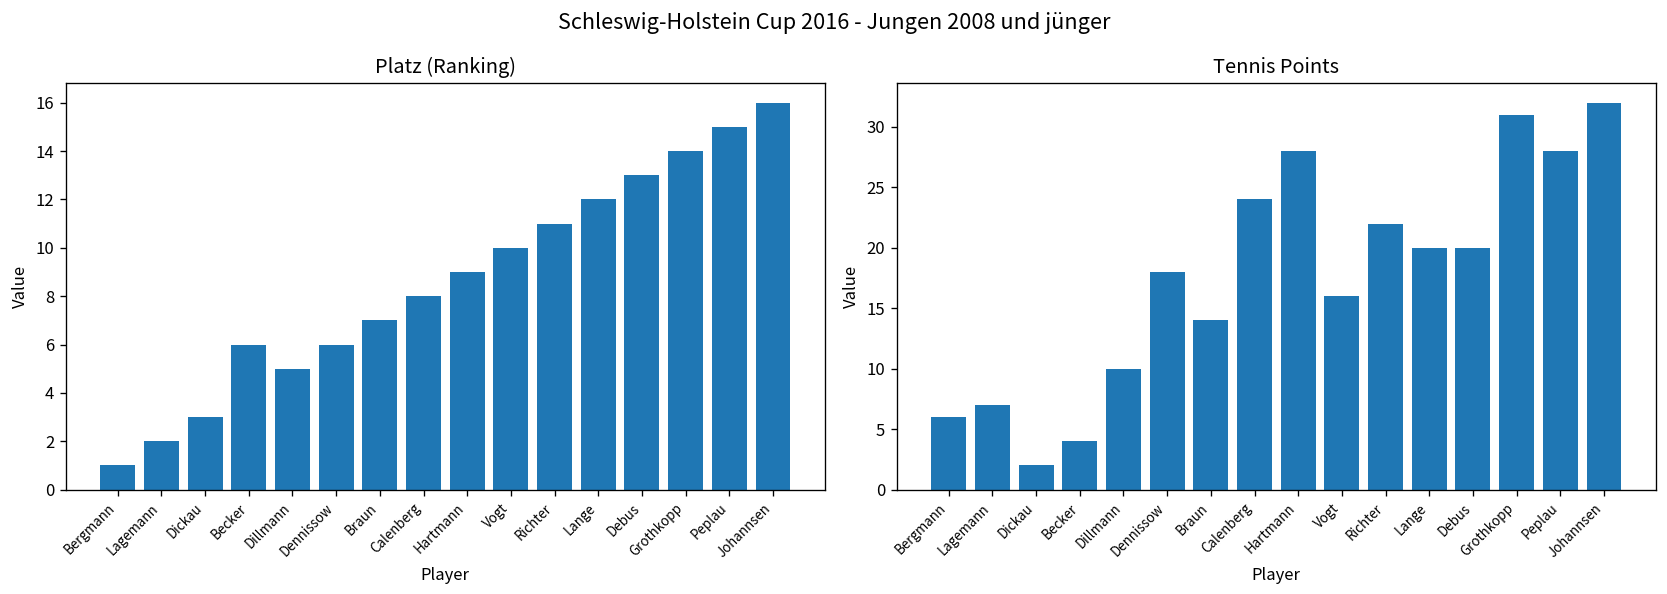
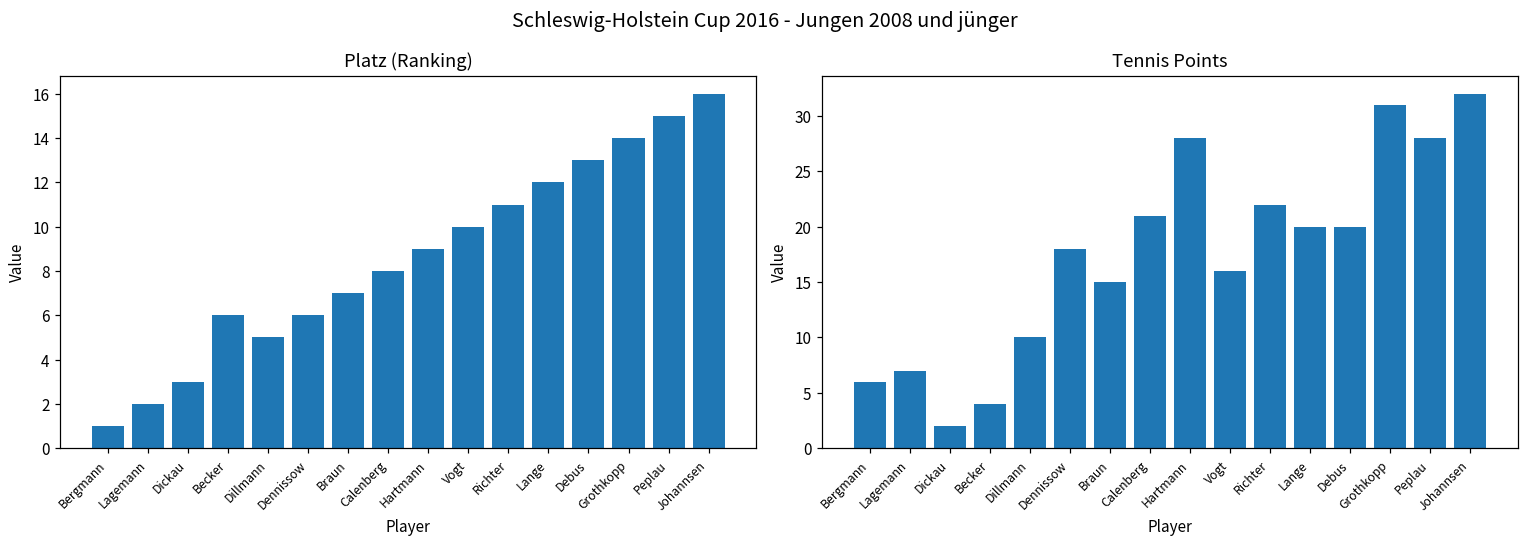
  {
    "Platz (Ranking)": {
      "Bergmann": 1.0,
      "Lagemann": 2.0,
      "Dickau": 3.0,
      "Becker": 6.0,
      "Dillmann": 5.0,
      "Dennissow": 6.0,
      "Braun": 7.0,
      "Calenberg": 8.0,
      "Hartmann": 9.0,
      "Vogt": 10.0,
      "Richter": 11.0,
      "Lange": 12.0,
      "Debus": 13.0,
      "Grothkopp": 14.0,
      "Peplau": 15.0,
      "Johannsen": 16.0
    },
    "Tennis Points": {
      "Bergmann": 6,
      "Lagemann": 7,
      "Dickau": 2,
      "Becker": 4,
      "Dillmann": 10,
      "Dennissow": 18,
-     "Braun": 14,
-     "Calenberg": 24,
+     "Braun": 15,
+     "Calenberg": 21,
      "Hartmann": 28,
      "Vogt": 16,
      "Richter": 22,
      "Lange": 20,
      "Debus": 20,
      "Grothkopp": 31,
      "Peplau": 28,
      "Johannsen": 32
    }
  }
